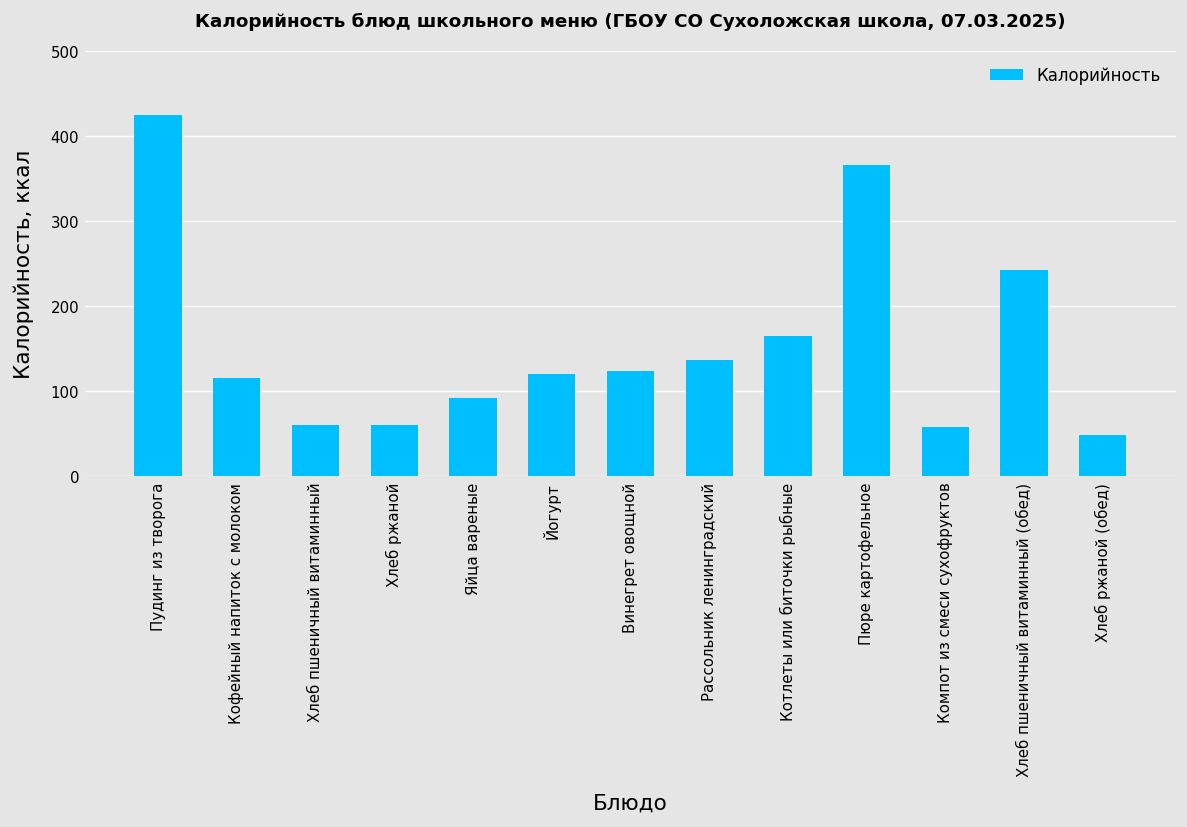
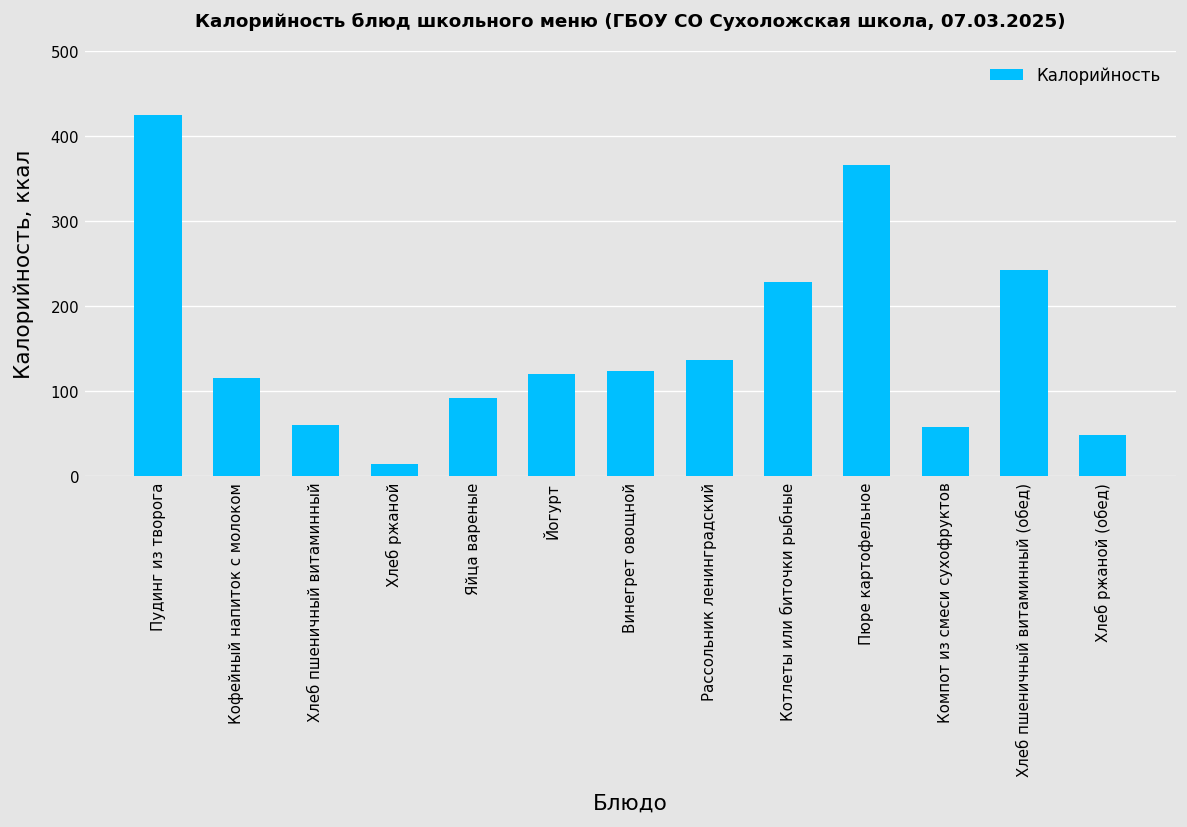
  {
    "Пудинг из творога": 430,
    "Кофейный напиток с молоком": 120,
    "Хлеб пшеничный витаминный": 60,
-   "Хлеб ржаной": 60,
+   "Хлеб ржаной": 10,
    "Яйца вареные": 90,
    "Йогурт": 120,
    "Винегрет овощной": 120,
    "Рассольник ленинградский": 140,
-   "Котлеты или биточки рыбные": 170,
+   "Котлеты или биточки рыбные": 230,
    "Пюре картофельное": 370,
    "Компот из смеси сухофруктов": 60,
    "Хлеб пшеничный витаминный (обед)": 240,
    "Хлеб ржаной (обед)": 50
  }
